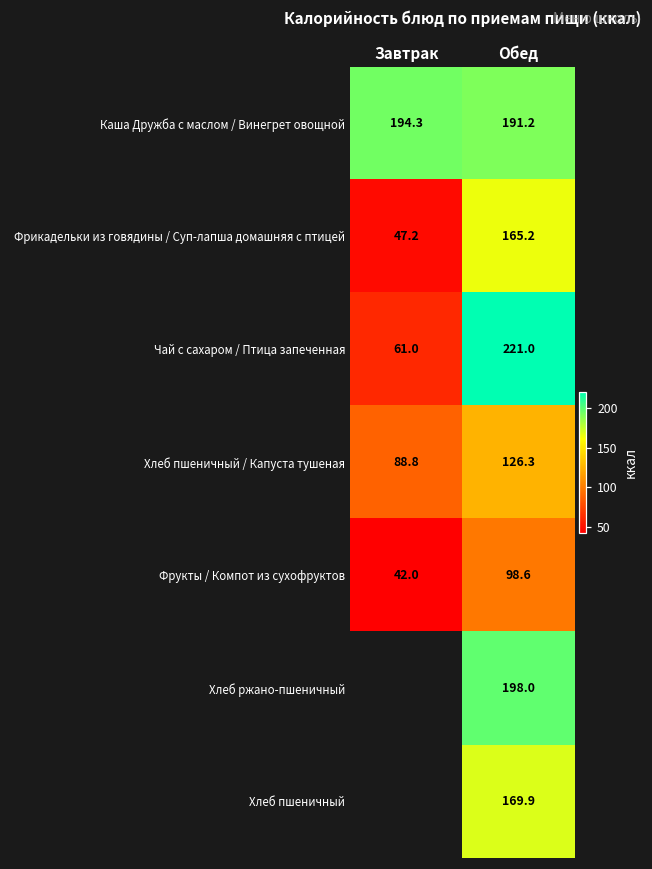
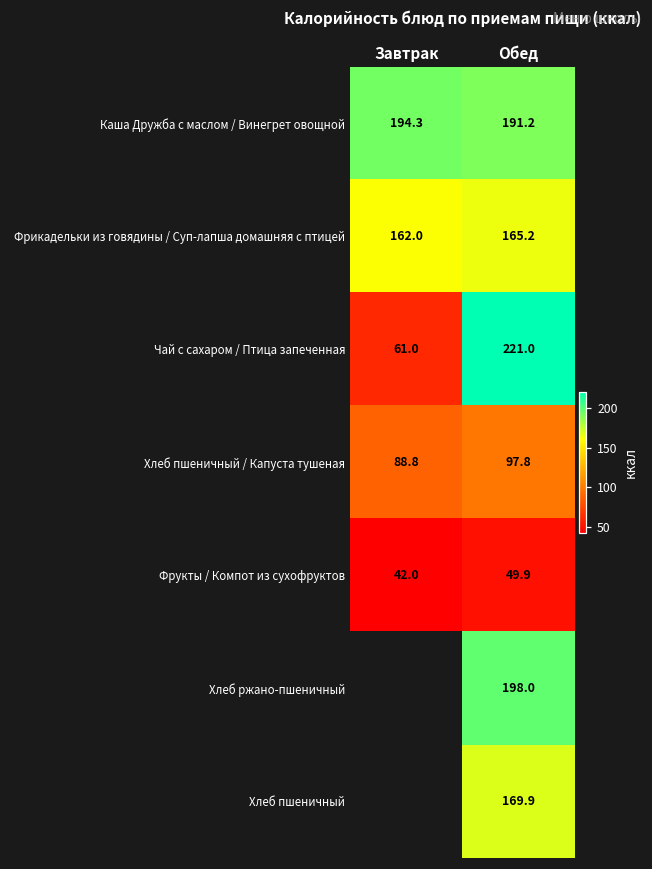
  {
    "Каша Дружба с маслом / Винегрет овощной": {
      "Завтрак": 194.3,
      "Обед": 191.2
    },
    "Фрикадельки из говядины / Суп-лапша домашняя с птицей": {
-     "Завтрак": 47.2,
+     "Завтрак": 162.0,
      "Обед": 165.2
    },
    "Чай с сахаром / Птица запеченная": {
      "Завтрак": 61.0,
      "Обед": 221.0
    },
    "Хлеб пшеничный / Капуста тушеная": {
      "Завтрак": 88.8,
-     "Обед": 126.3
+     "Обед": 97.8
    },
    "Фрукты / Компот из сухофруктов": {
      "Завтрак": 42.0,
-     "Обед": 98.6
+     "Обед": 49.9
    },
    "Хлеб ржано-пшеничный": {
      "Обед": 198.0
    },
    "Хлеб пшеничный": {
      "Обед": 169.9
    }
  }
